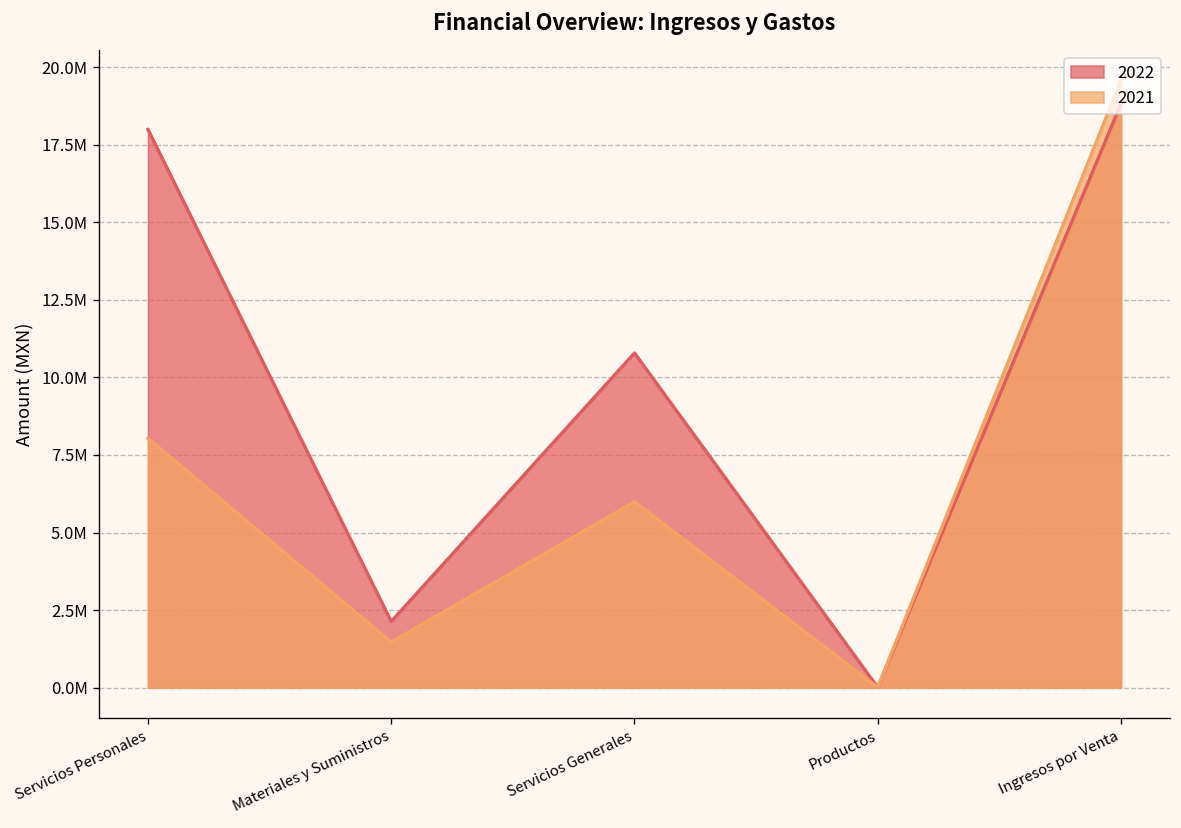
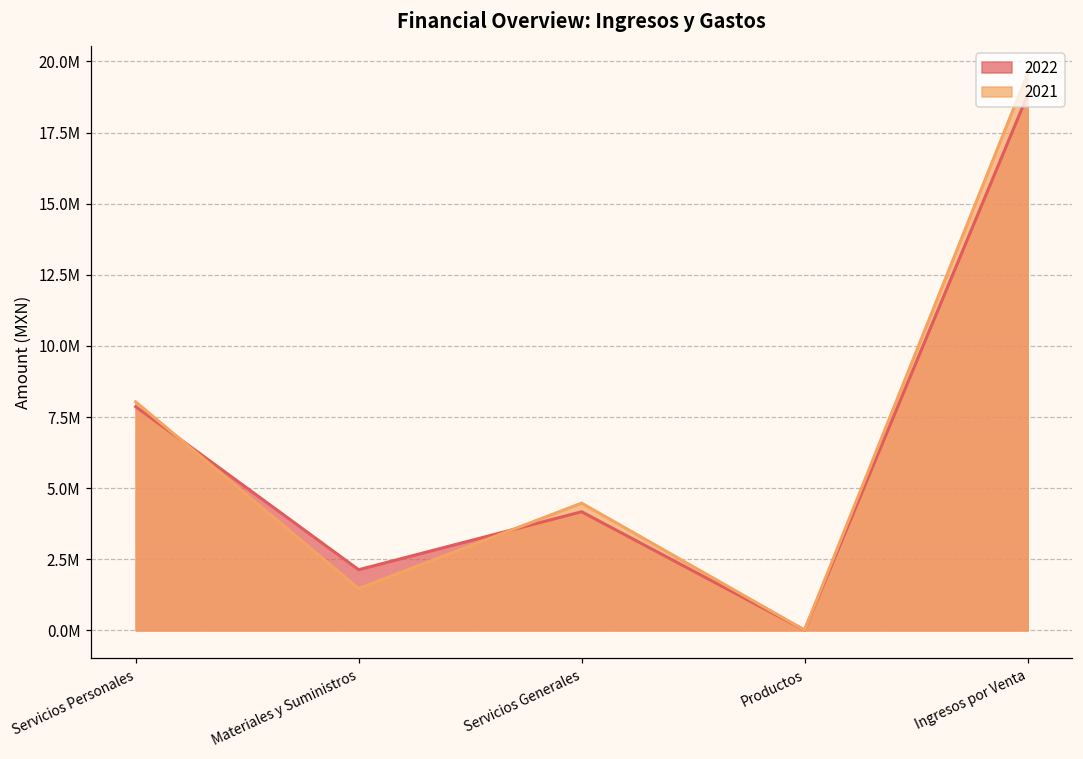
  {
    "2022": {
-     "Servicios Personales": 18000000,
+     "Servicios Personales": 7900000,
      "Materiales y Suministros": 2100000,
-     "Servicios Generales": 10800000
+     "Servicios Generales": 4200000
    },
    "2021": {
      "Servicios Personales": 8000000,
      "Materiales y Suministros": 1500000,
-     "Servicios Generales": 6000000
+     "Servicios Generales": 4500000
    }
  }
